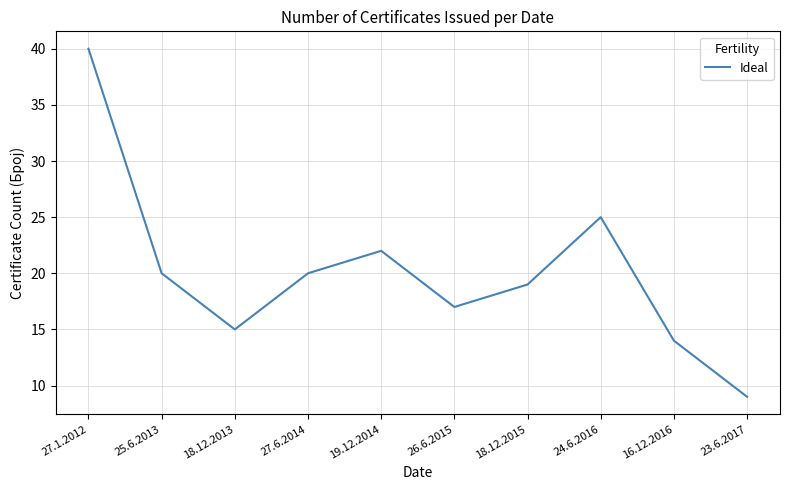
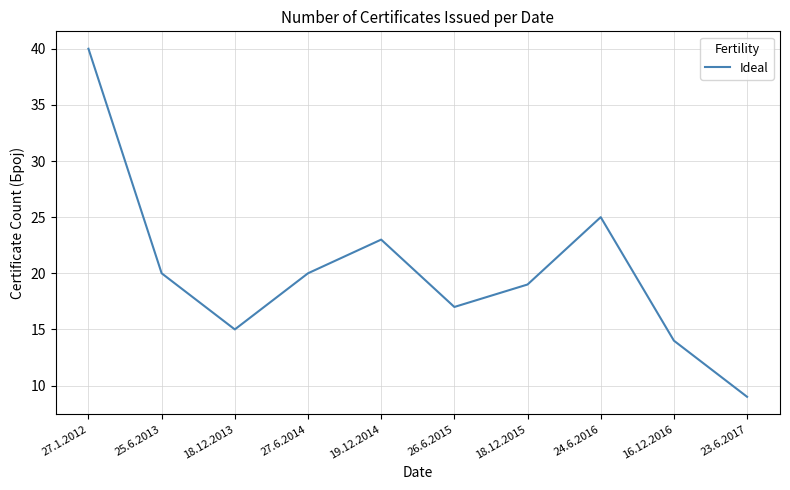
  {
    "27.1.2012": 40,
    "25.6.2013": 20,
    "18.12.2013": 15,
    "27.6.2014": 20,
-   "19.12.2014": 22,
+   "19.12.2014": 23,
    "26.6.2015": 17,
    "18.12.2015": 19,
    "24.6.2016": 25,
    "16.12.2016": 14,
    "23.6.2017": 9
  }
